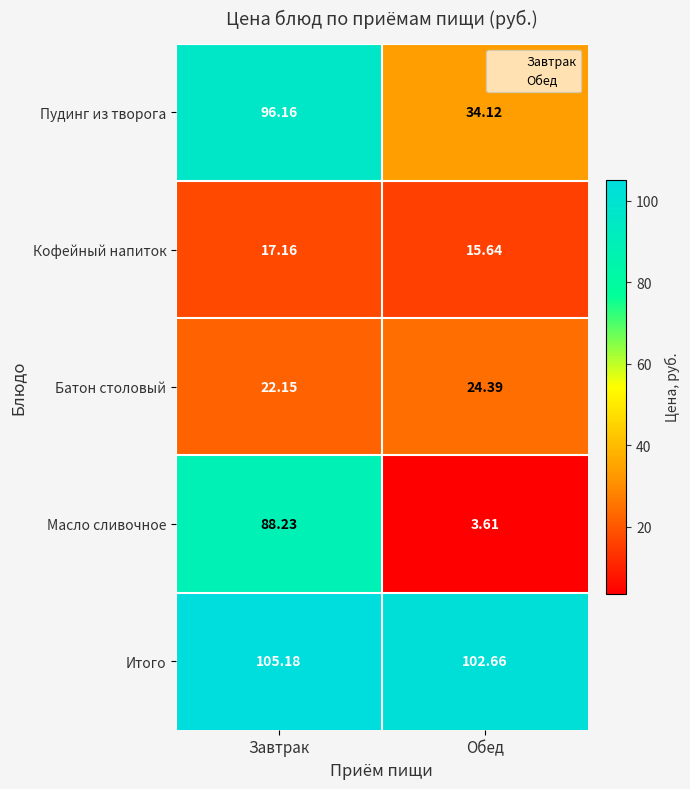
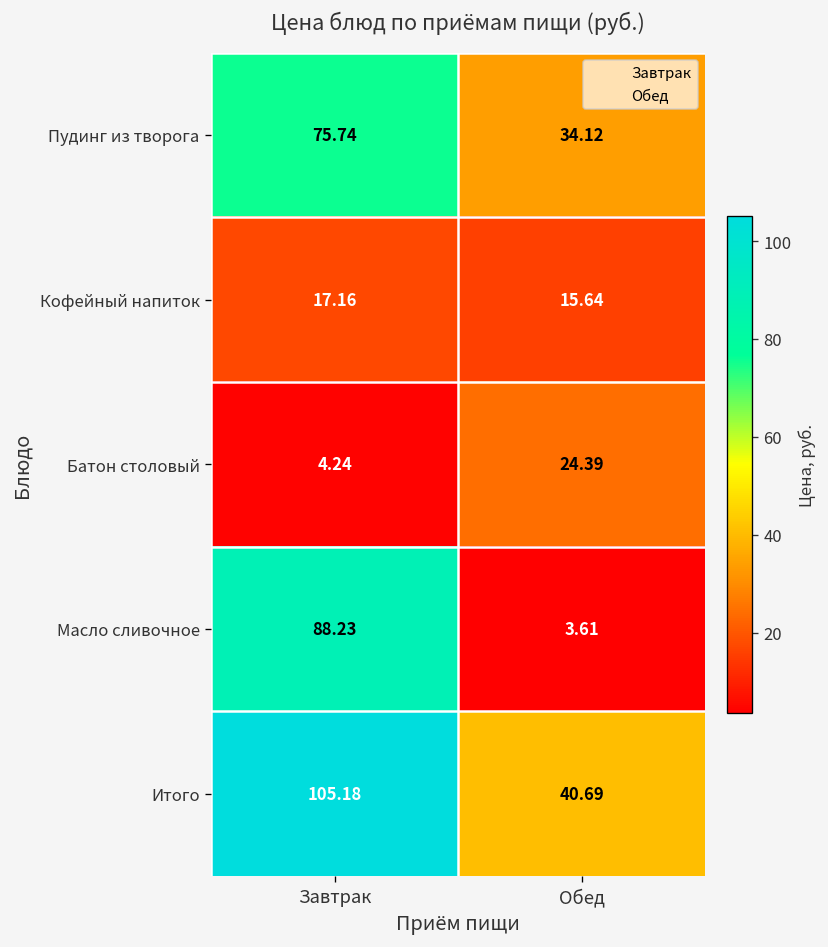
  {
    "Пудинг из творога": {
-     "Завтрак": 96.16,
+     "Завтрак": 75.74,
      "Обед": 34.12
    },
    "Кофейный напиток": {
      "Завтрак": 17.16,
      "Обед": 15.64
    },
    "Батон столовый": {
-     "Завтрак": 22.15,
+     "Завтрак": 4.24,
      "Обед": 24.39
    },
    "Масло сливочное": {
      "Завтрак": 88.23,
      "Обед": 3.61
    },
    "Итого": {
      "Завтрак": 105.18,
-     "Обед": 102.66
+     "Обед": 40.69
    }
  }
